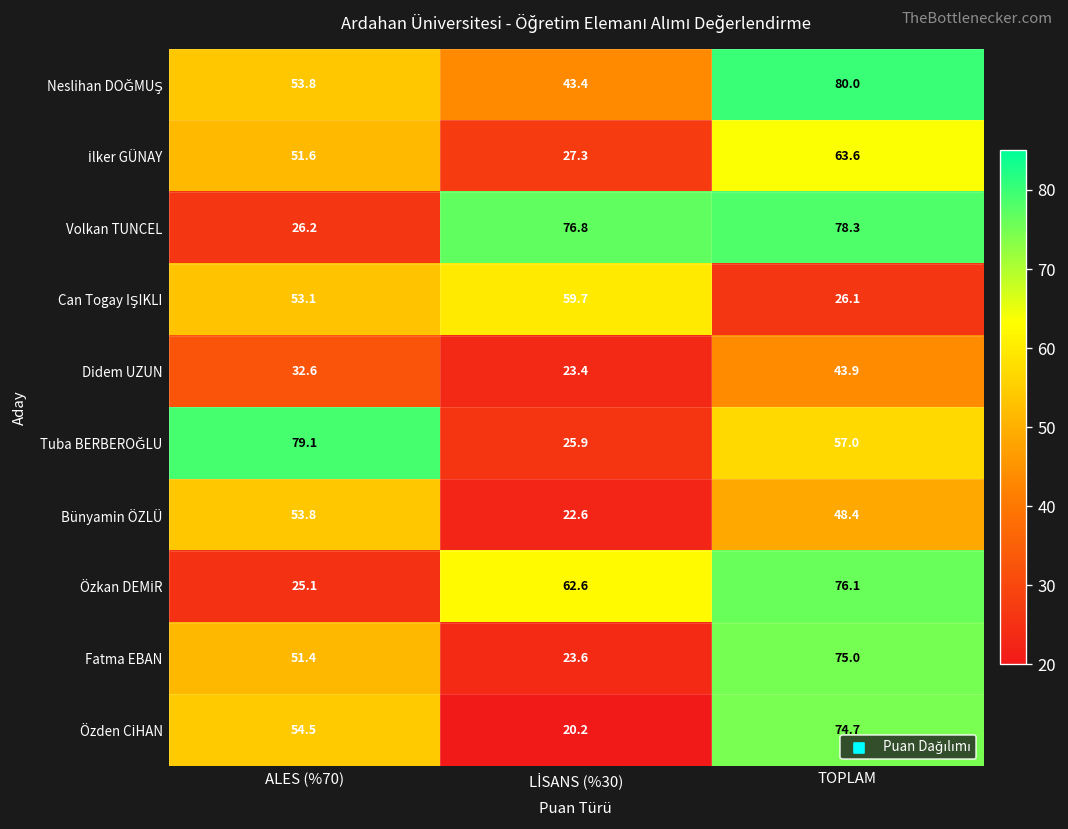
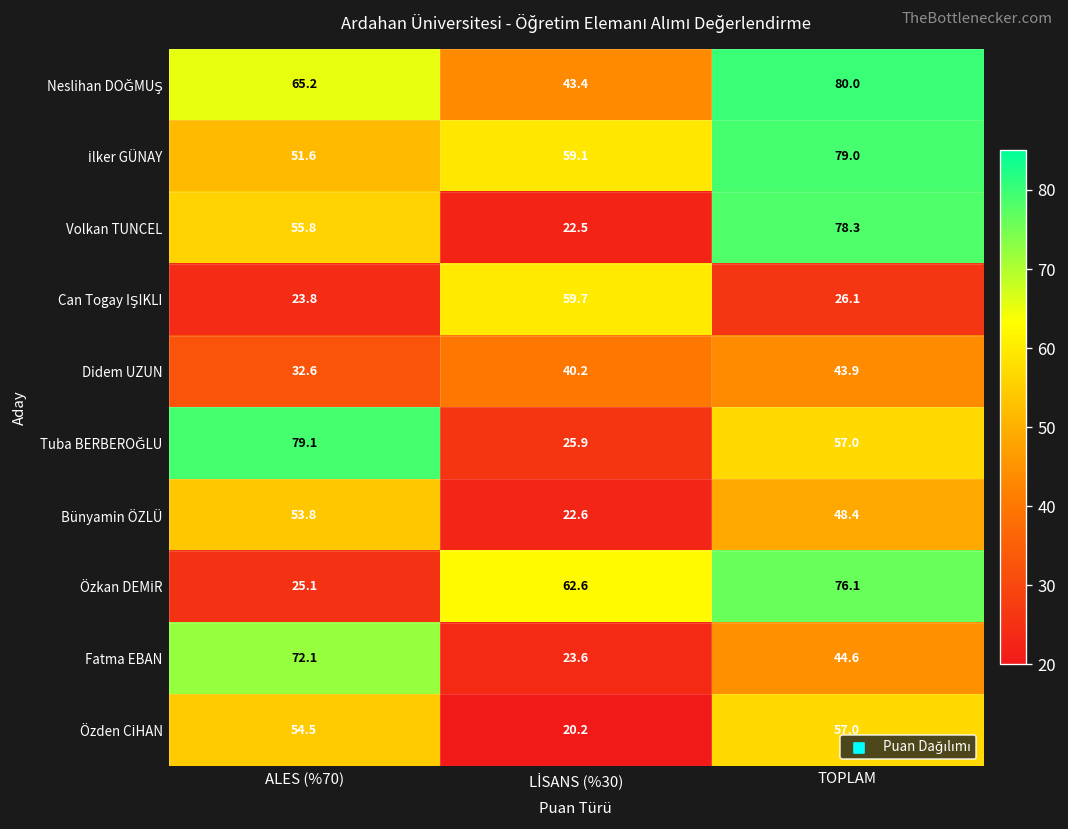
  {
    "Neslihan DOĞMUŞ": {
-     "ALES (%70)": 53.8,
+     "ALES (%70)": 65.2,
      "LİSANS (%30)": 43.4,
      "TOPLAM": 80.0
    },
    "İlker GÜNAY": {
      "ALES (%70)": 51.6,
-     "LİSANS (%30)": 27.3,
-     "TOPLAM": 63.6
+     "LİSANS (%30)": 59.1,
+     "TOPLAM": 79.0
    },
    "Volkan TUNCEL": {
-     "ALES (%70)": 26.2,
-     "LİSANS (%30)": 76.8,
+     "ALES (%70)": 55.8,
+     "LİSANS (%30)": 22.5,
      "TOPLAM": 78.3
    },
    "Can Togay IŞIKLI": {
-     "ALES (%70)": 53.1,
+     "ALES (%70)": 23.8,
      "LİSANS (%30)": 59.7,
      "TOPLAM": 26.1
    },
    "Didem UZUN": {
      "ALES (%70)": 32.6,
-     "LİSANS (%30)": 23.4,
+     "LİSANS (%30)": 40.2,
      "TOPLAM": 43.9
    },
    "Tuba BERBEROĞLU": {
      "ALES (%70)": 79.1,
      "LİSANS (%30)": 25.9,
      "TOPLAM": 57.0
    },
    "Bünyamin ÖZLÜ": {
      "ALES (%70)": 53.8,
      "LİSANS (%30)": 22.6,
      "TOPLAM": 48.4
    },
    "Özkan DEMİR": {
      "ALES (%70)": 25.1,
      "LİSANS (%30)": 62.6,
      "TOPLAM": 76.1
    },
    "Fatma EBAN": {
-     "ALES (%70)": 51.4,
+     "ALES (%70)": 72.1,
      "LİSANS (%30)": 23.6,
-     "TOPLAM": 75.0
+     "TOPLAM": 44.6
    },
    "Özden CİHAN": {
      "ALES (%70)": 54.5,
      "LİSANS (%30)": 20.2,
-     "TOPLAM": 74.7
+     "TOPLAM": 57.0
    }
  }
